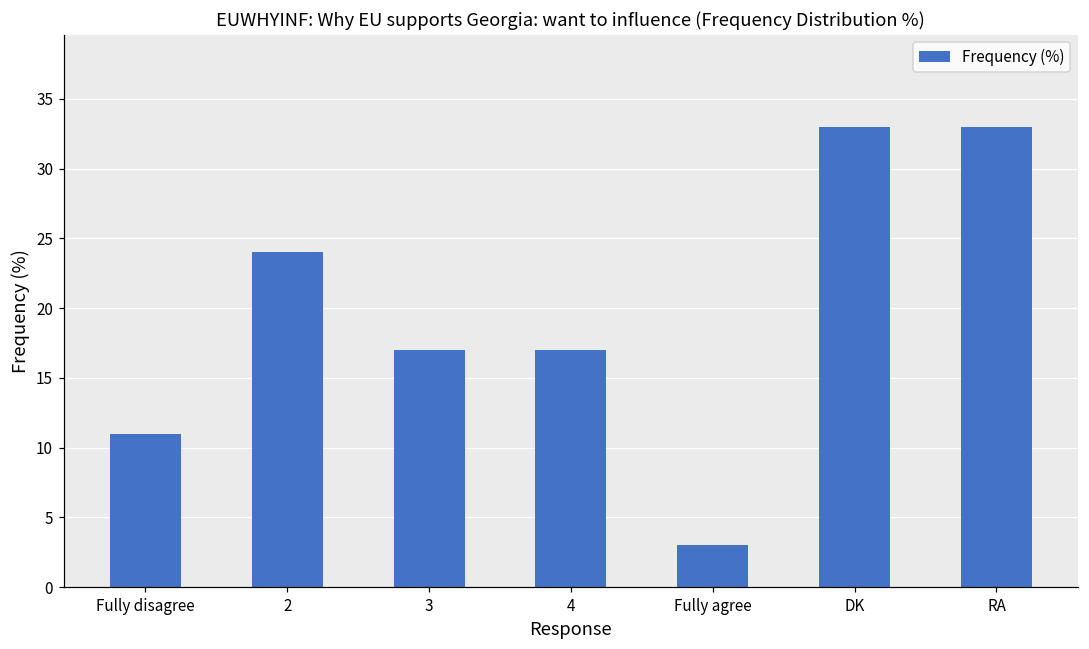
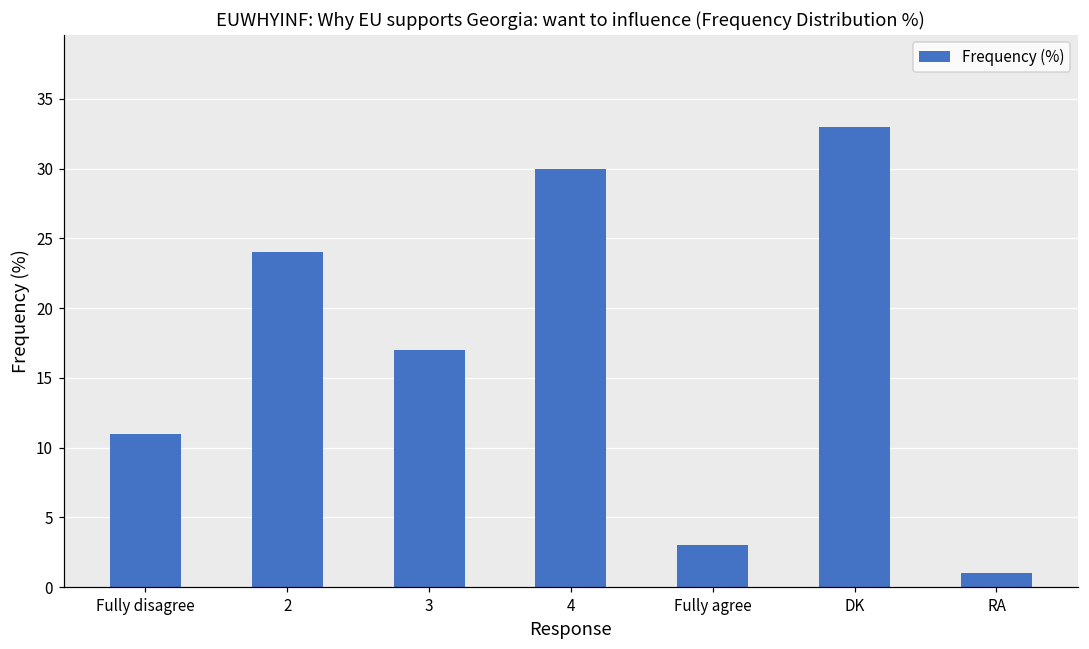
  {
    "Fully disagree": 11,
    "2": 24,
    "3": 17,
-   "4": 17,
+   "4": 30,
    "Fully agree": 3,
    "DK": 33,
-   "RA": 33
+   "RA": 1
  }
